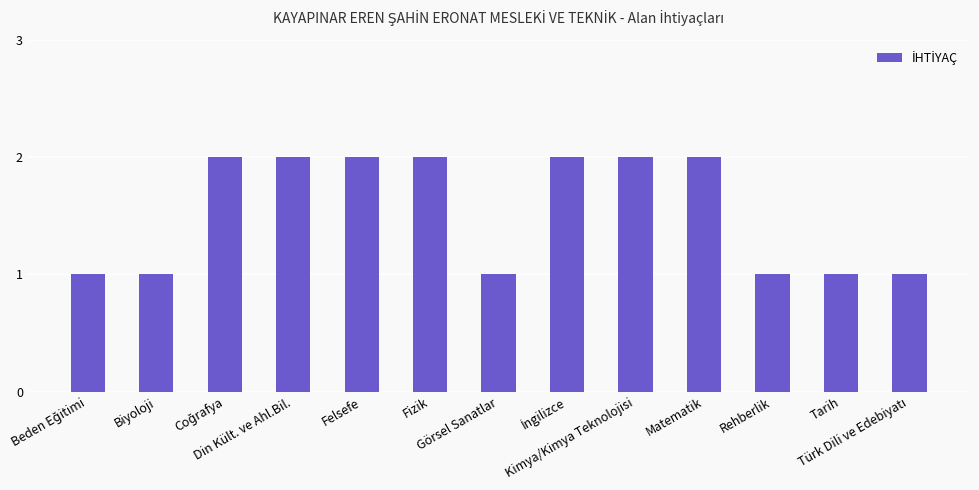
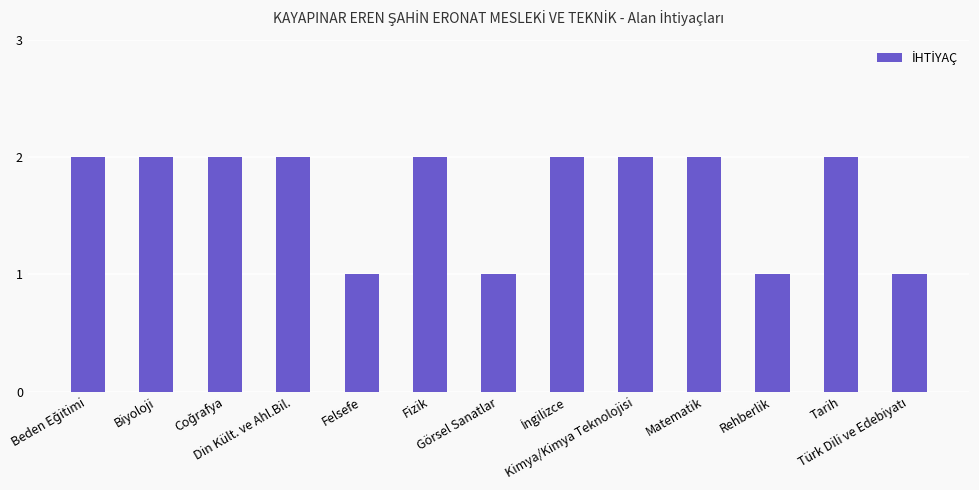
  {
-   "Beden Eğitimi": 1,
-   "Biyoloji": 1,
+   "Beden Eğitimi": 2,
+   "Biyoloji": 2,
    "Coğrafya": 2,
    "Din Kült. ve Ahl.Bil.": 2,
-   "Felsefe": 2,
+   "Felsefe": 1,
    "Fizik": 2,
    "Görsel Sanatlar": 1,
    "İngilizce": 2,
    "Kimya/Kimya Teknolojisi": 2,
    "Matematik": 2,
    "Rehberlik": 1,
-   "Tarih": 1,
+   "Tarih": 2,
    "Türk Dili ve Edebiyatı": 1
  }
